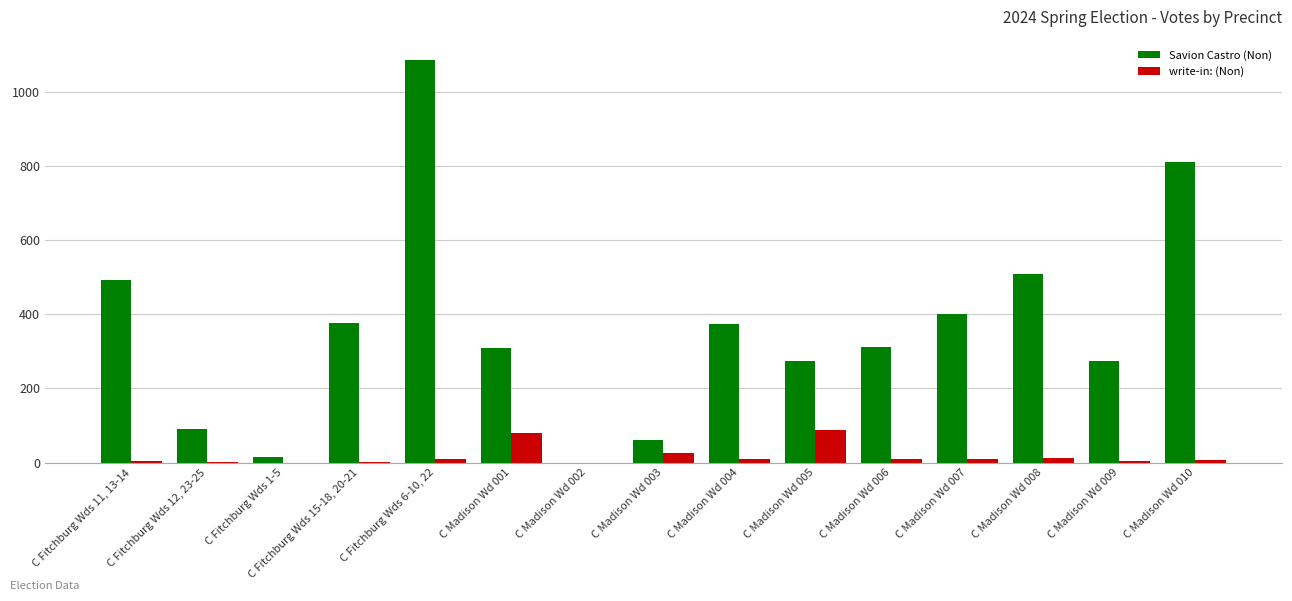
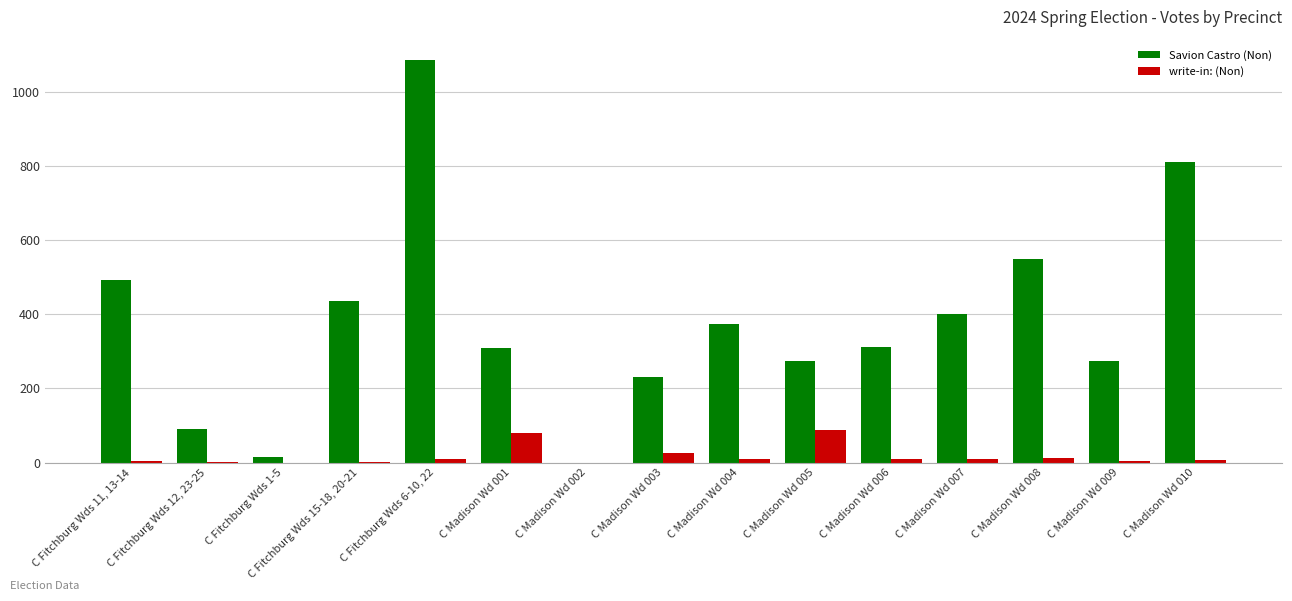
  {
    "Savion Castro (Non)": {
      "C Fitchburg Wds 11, 13-14": 490,
      "C Fitchburg Wds 12, 23-25": 90,
      "C Fitchburg Wds 1-5": 20,
-     "C Fitchburg Wds 15-18, 20-21": 380,
+     "C Fitchburg Wds 15-18, 20-21": 440,
      "C Fitchburg Wds 6-10, 22": 1090,
      "C Madison Wd 001": 310,
      "C Madison Wd 002": 0,
-     "C Madison Wd 003": 60,
+     "C Madison Wd 003": 230,
      "C Madison Wd 004": 370,
      "C Madison Wd 005": 270,
      "C Madison Wd 006": 310,
      "C Madison Wd 007": 400,
-     "C Madison Wd 008": 510,
+     "C Madison Wd 008": 550,
      "C Madison Wd 009": 270,
      "C Madison Wd 010": 810
    },
    "write-in: (Non)": {
      "C Fitchburg Wds 1-5": 0,
      "C Fitchburg Wds 6-10, 22": 10,
      "C Madison Wd 001": 80,
      "C Madison Wd 002": 0,
      "C Madison Wd 003": 30,
      "C Madison Wd 004": 10,
      "C Madison Wd 005": 90,
      "C Madison Wd 006": 10,
      "C Madison Wd 007": 10,
      "C Madison Wd 008": 10
    }
  }
